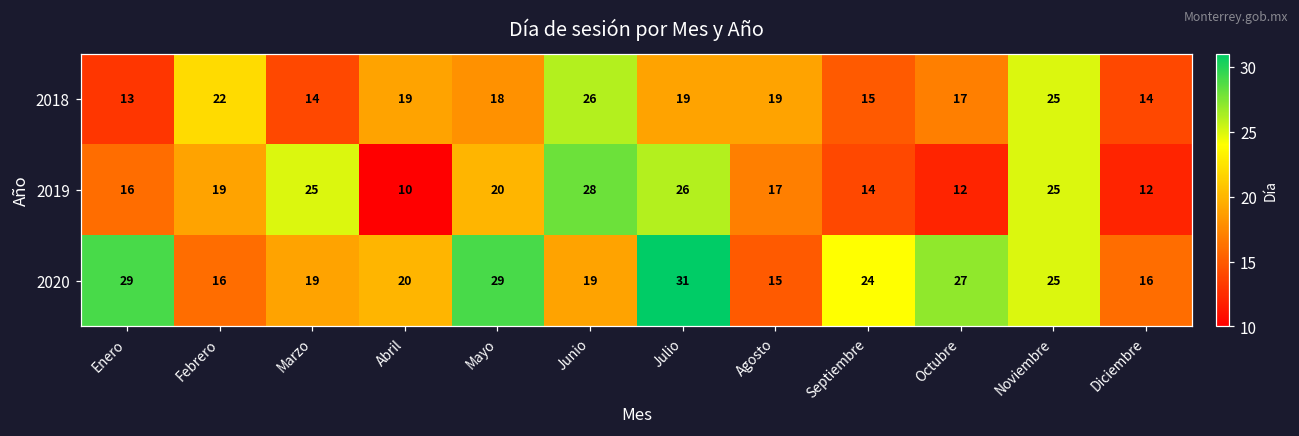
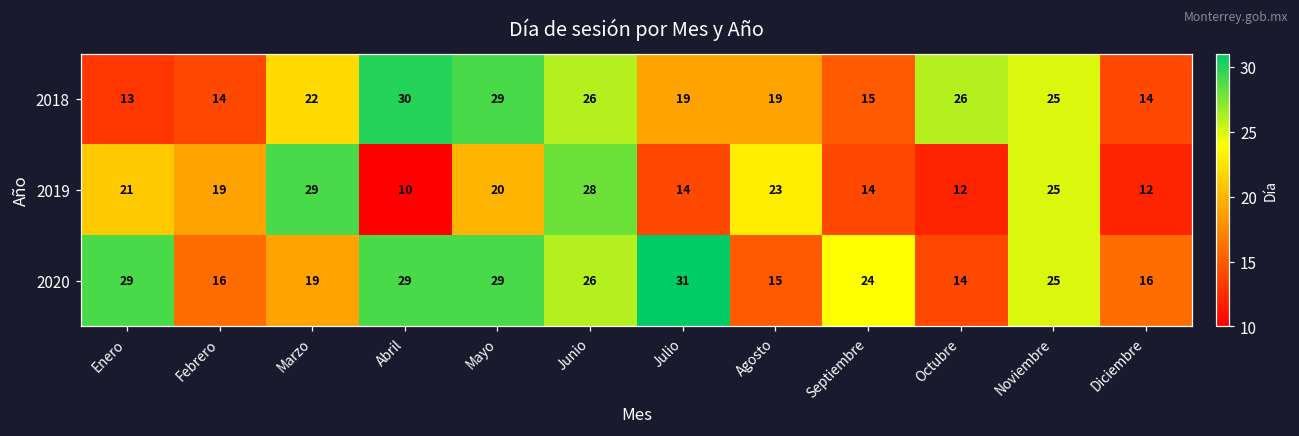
  {
    "2018": {
      "Enero": 13,
-     "Febrero": 22,
-     "Marzo": 14,
-     "Abril": 19,
-     "Mayo": 18,
+     "Febrero": 14,
+     "Marzo": 22,
+     "Abril": 30,
+     "Mayo": 29,
      "Junio": 26,
      "Julio": 19,
      "Agosto": 19,
      "Septiembre": 15,
-     "Octubre": 17,
+     "Octubre": 26,
      "Noviembre": 25,
      "Diciembre": 14
    },
    "2019": {
-     "Enero": 16,
+     "Enero": 21,
      "Febrero": 19,
-     "Marzo": 25,
+     "Marzo": 29,
      "Abril": 10,
      "Mayo": 20,
      "Junio": 28,
-     "Julio": 26,
-     "Agosto": 17,
+     "Julio": 14,
+     "Agosto": 23,
      "Septiembre": 14,
      "Octubre": 12,
      "Noviembre": 25,
      "Diciembre": 12
    },
    "2020": {
      "Enero": 29,
      "Febrero": 16,
      "Marzo": 19,
-     "Abril": 20,
+     "Abril": 29,
      "Mayo": 29,
-     "Junio": 19,
+     "Junio": 26,
      "Julio": 31,
      "Agosto": 15,
      "Septiembre": 24,
-     "Octubre": 27,
+     "Octubre": 14,
      "Noviembre": 25,
      "Diciembre": 16
    }
  }
